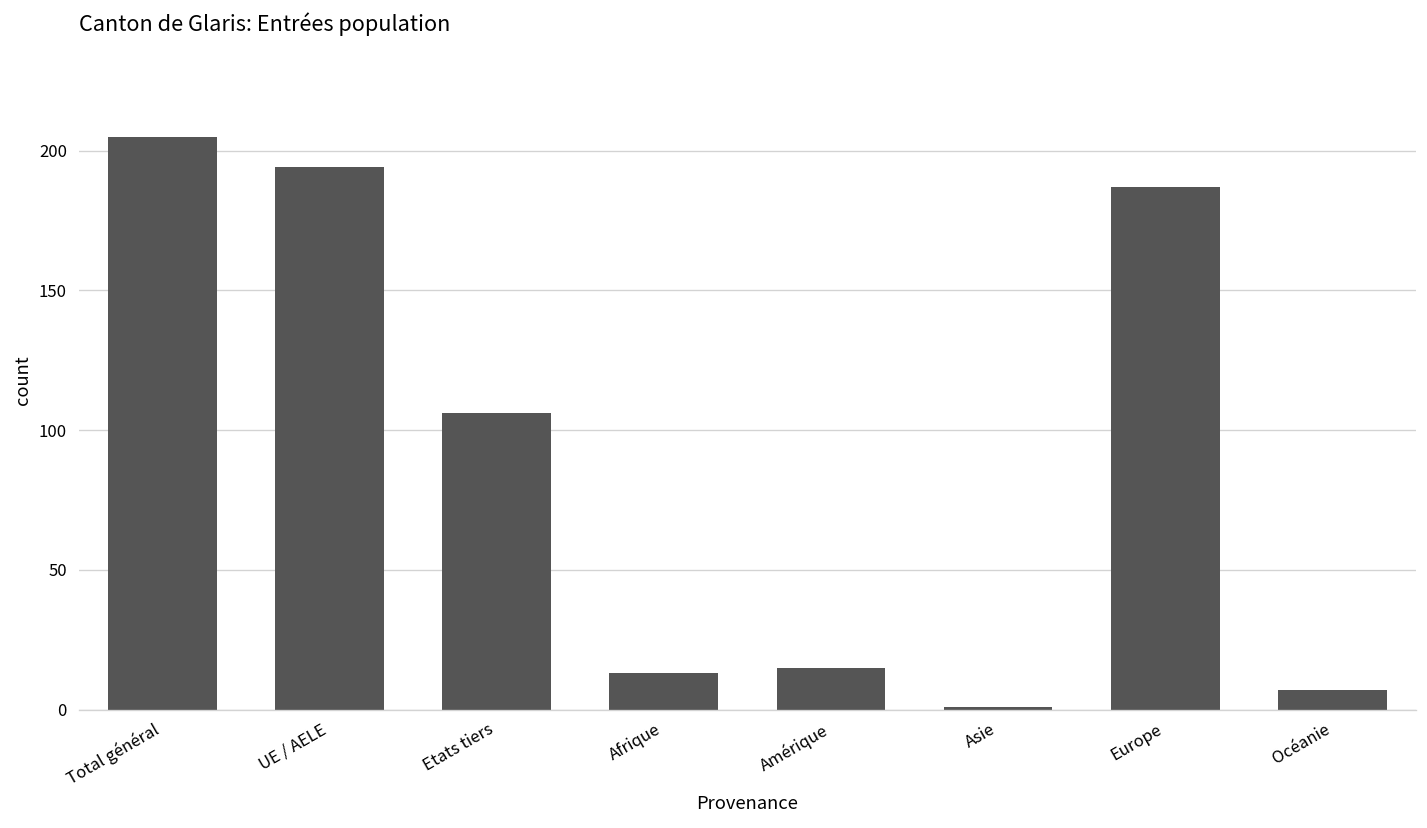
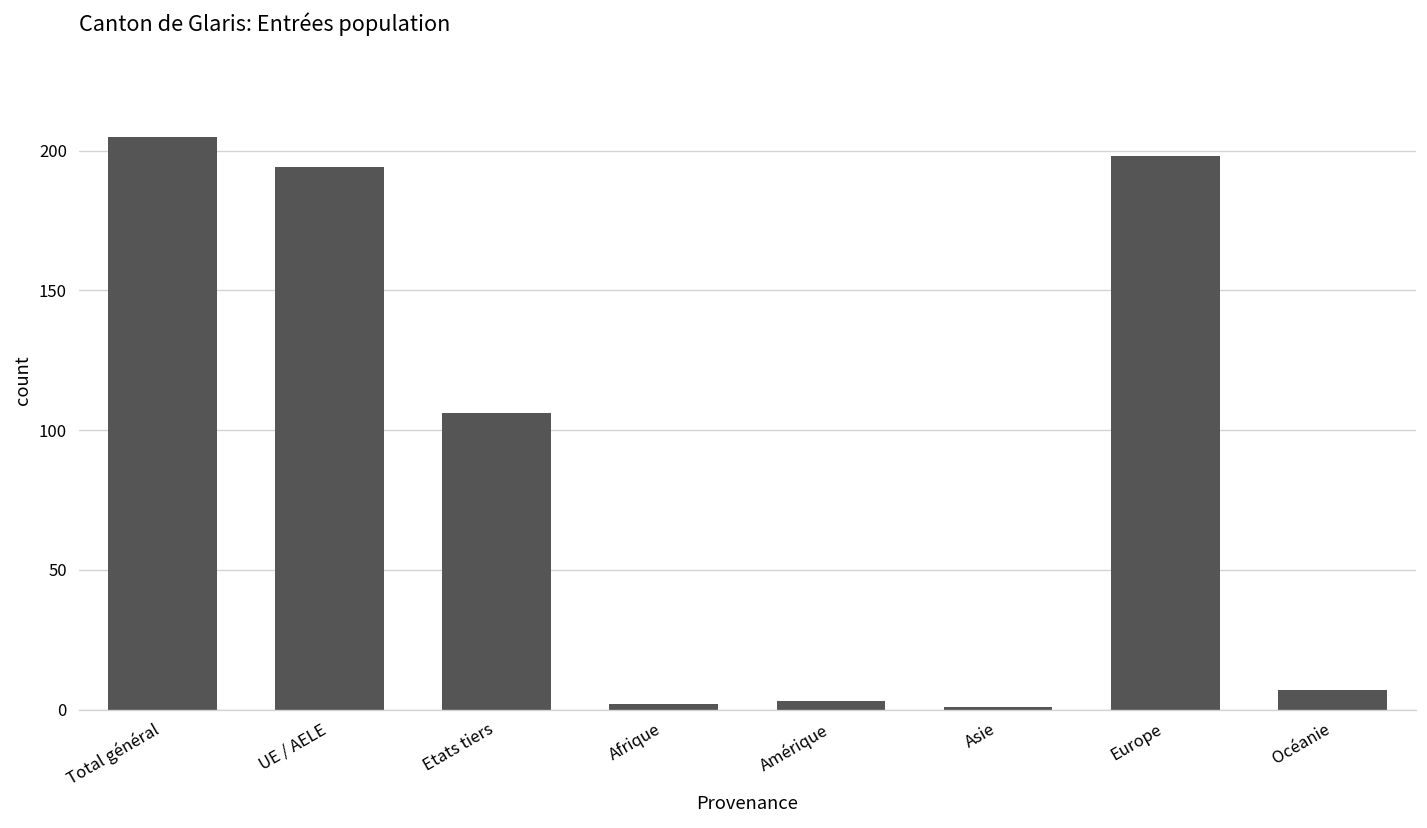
  {
    "Total général": 205,
    "UE / AELE": 194,
    "Etats tiers": 106,
-   "Afrique": 13,
-   "Amérique": 15,
-   "Europe": 187,
+   "Afrique": 2,
+   "Amérique": 3,
+   "Europe": 198,
    "Océanie": 7
  }
